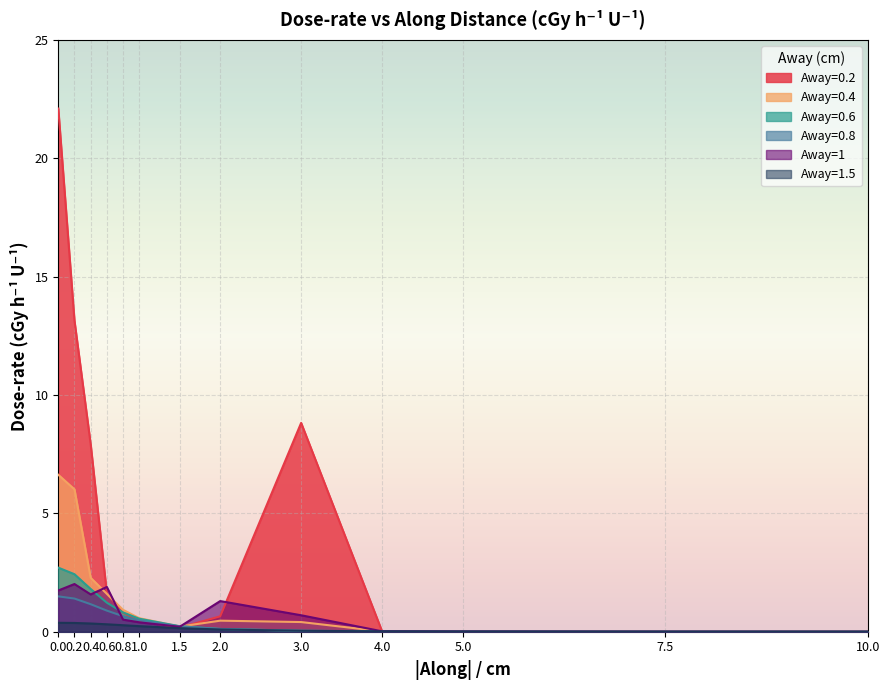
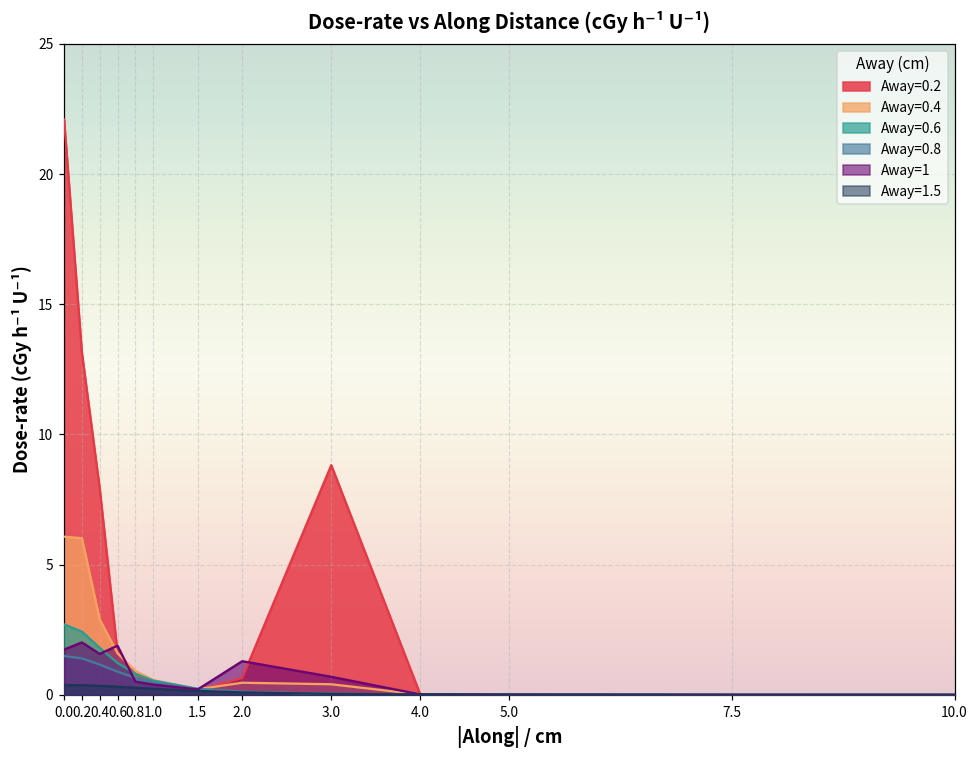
  {
    "Away=0.2": {
      "0.0": 22.1,
      "0.2": 13.1,
      "0.4": 7.9,
      "2.0": 0.7,
      "3.0": 8.8
    },
    "Away=0.4": {
-     "0.0": 6.6,
+     "0.0": 6.1,
      "0.2": 6.0,
-     "0.4": 2.3,
+     "0.4": 2.9,
      "0.8": 0.9,
      "2.0": 0.5,
      "3.0": 0.4
    },
    "Away=1": {
      "0.0": 1.7,
      "0.2": 2.0,
      "0.4": 1.6,
      "0.6": 1.9,
      "0.8": 0.5,
      "2.0": 1.3,
      "3.0": 0.7
    }
  }
